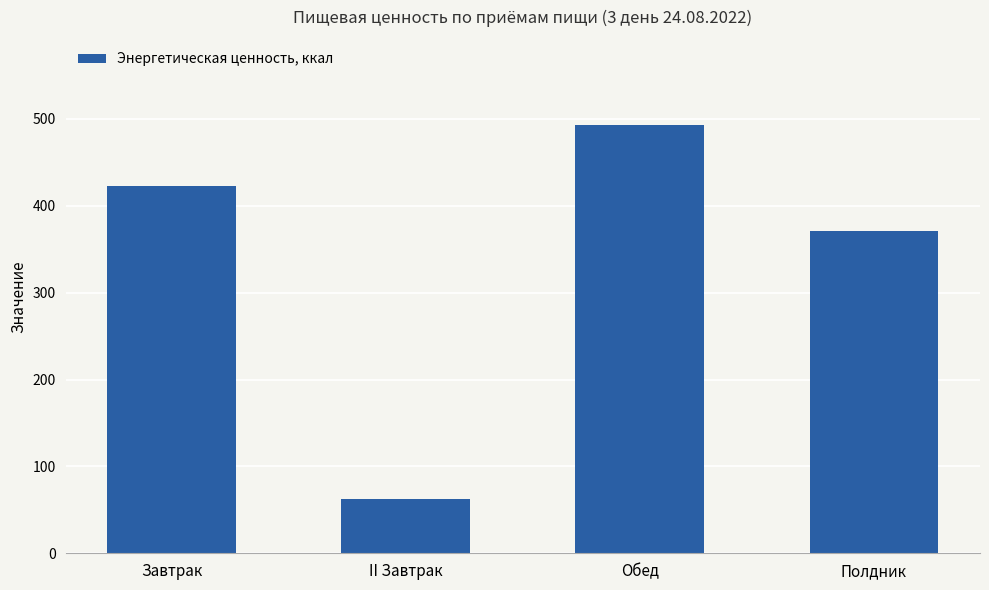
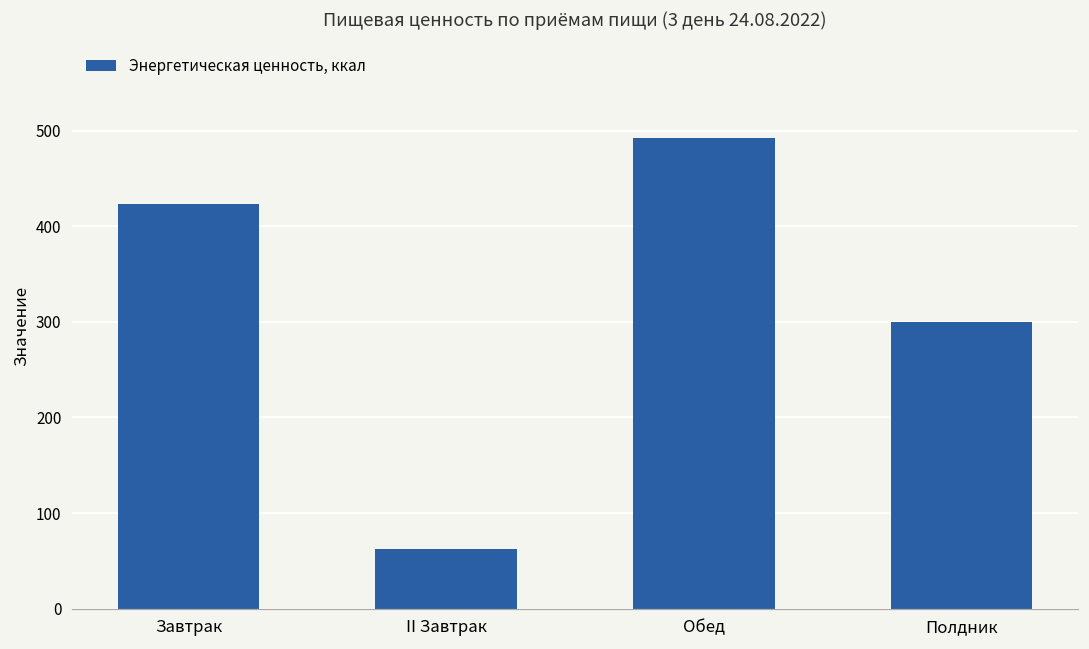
  {
    "Завтрак": 420,
    "II Завтрак": 60,
    "Обед": 490,
-   "Полдник": 370
+   "Полдник": 300
  }
